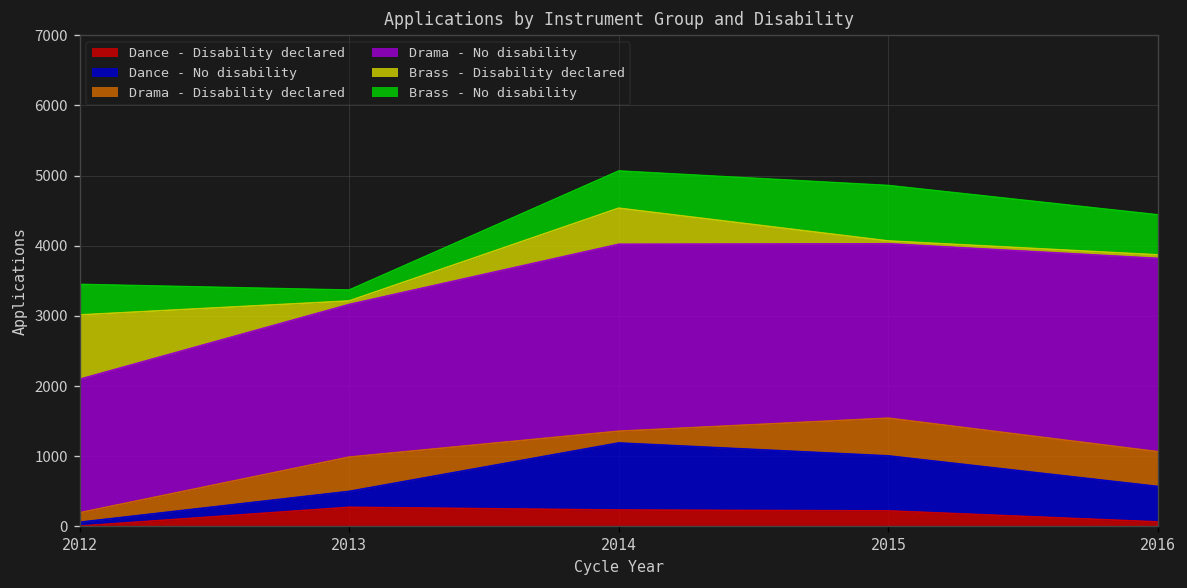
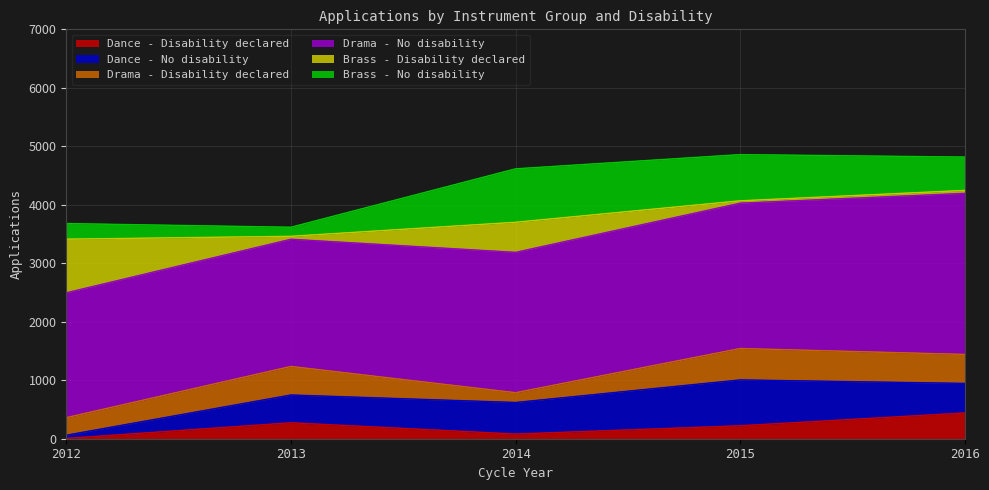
  {
    "Dance - Disability declared": {
      "2012": 0,
      "2013": 300,
-     "2014": 200,
+     "2014": 100,
      "2015": 200,
-     "2016": 100
+     "2016": 400
    },
    "Dance - No disability": {
      "2012": 100,
-     "2013": 200,
-     "2014": 1000,
+     "2013": 500,
+     "2014": 500,
      "2015": 800,
      "2016": 500
    },
    "Drama - Disability declared": {
-     "2012": 100,
+     "2012": 300,
      "2013": 500,
      "2014": 200,
      "2015": 500,
      "2016": 500
    },
    "Drama - No disability": {
-     "2012": 1900,
+     "2012": 2100,
      "2013": 2200,
-     "2014": 2700,
+     "2014": 2400,
      "2016": 2800
    },
    "Brass - Disability declared": {
      "2012": 900,
      "2013": 100,
      "2014": 500,
      "2016": 100
    },
    "Brass - No disability": {
-     "2012": 400,
+     "2012": 300,
      "2013": 200,
-     "2014": 500,
+     "2014": 900,
      "2015": 800,
      "2016": 600
    }
  }
